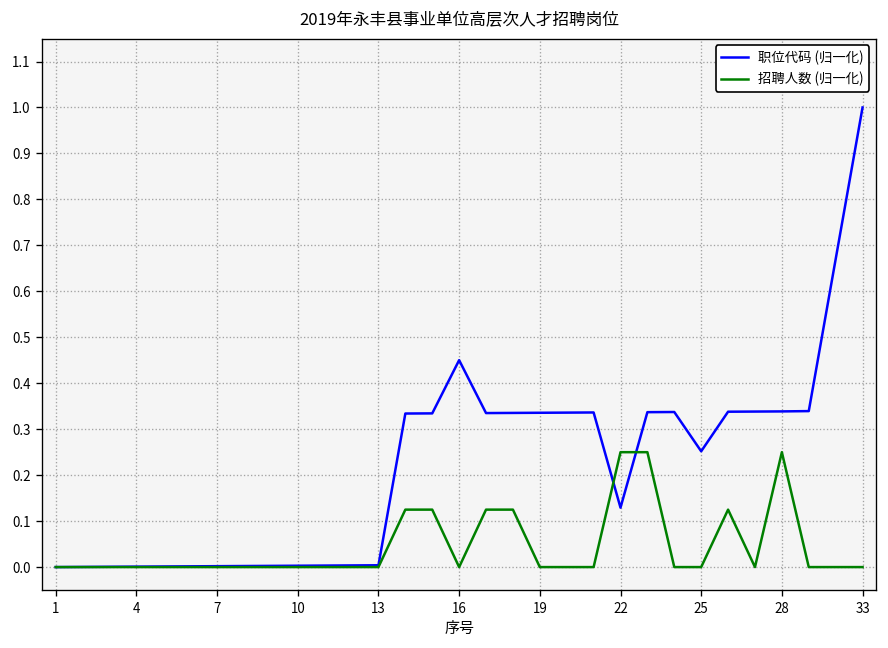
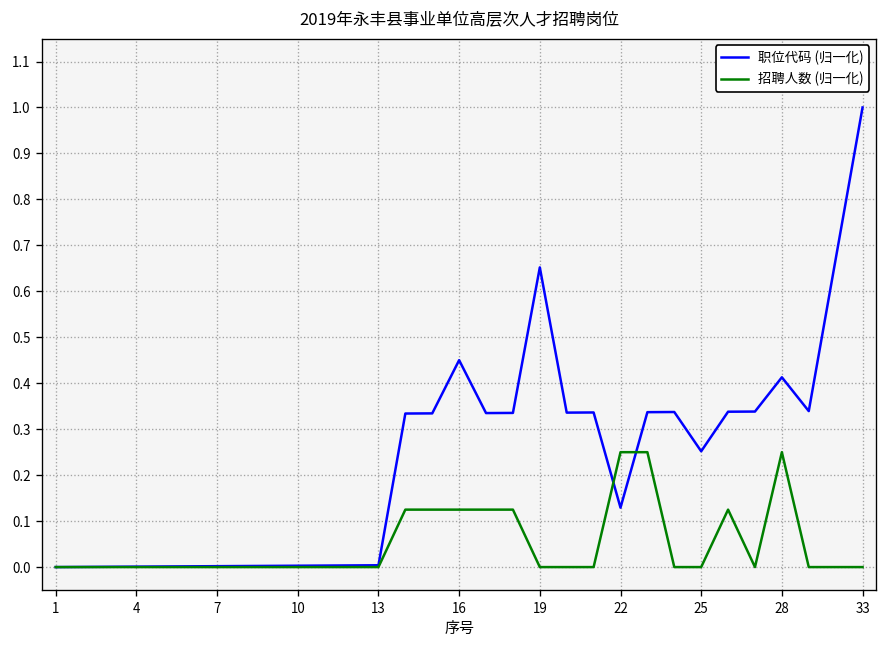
  {
    "职位代码 (归一化)": {
      "16": 0.45,
-     "19": 0.34,
+     "19": 0.65,
      "22": 0.13,
      "25": 0.25,
-     "28": 0.34,
+     "28": 0.41,
      "33": 1.00
    },
    "招聘人数 (归一化)": {
-     "16": 0.00,
+     "16": 0.12,
      "19": 0.00,
      "22": 0.25,
      "25": 0.00,
      "28": 0.25,
      "33": 0.00
    }
  }
